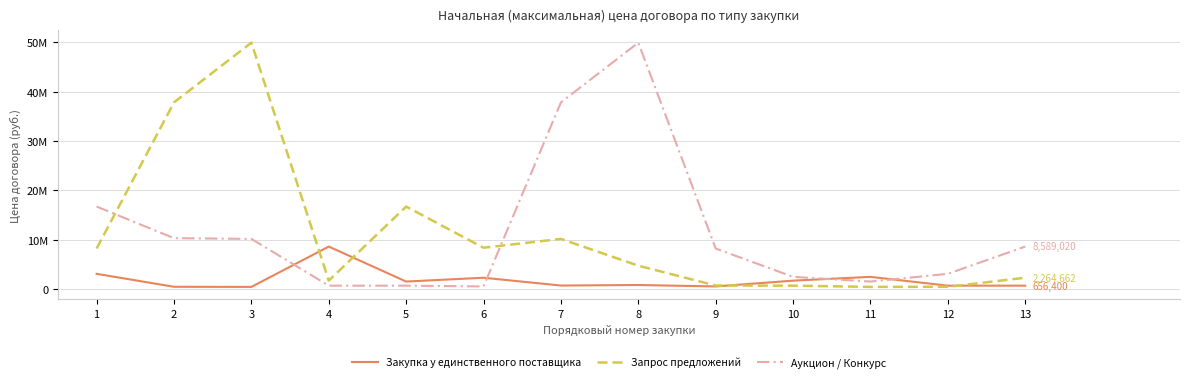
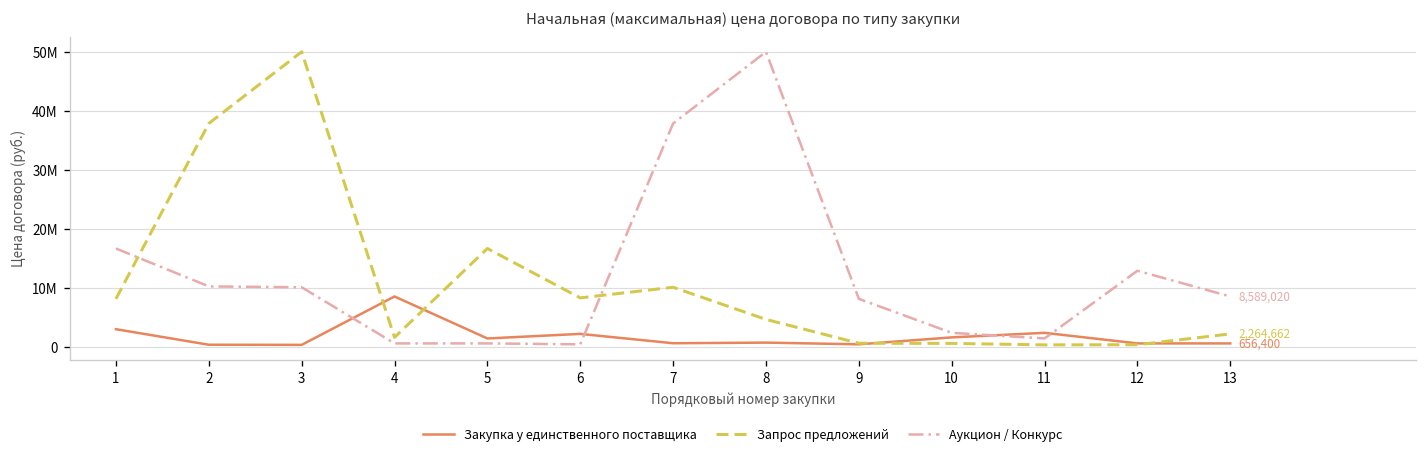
  {
    "Закупка у единственного поставщика": {
      "1": 3000000,
      "2": 0,
      "3": 0,
      "4": 9000000,
      "5": 1000000,
      "6": 2000000,
      "7": 1000000,
      "8": 1000000,
      "10": 2000000,
      "11": 2000000
    },
    "Запрос предложений": {
      "1": 8000000,
      "2": 38000000,
      "3": 50000000,
      "4": 2000000,
      "5": 17000000,
      "6": 8000000,
      "7": 10000000,
      "8": 5000000,
      "10": 1000000,
      "11": 0
    },
    "Аукцион / Конкурс": {
      "1": 17000000,
      "2": 10000000,
      "3": 10000000,
      "4": 1000000,
      "5": 1000000,
      "6": 1000000,
      "7": 38000000,
      "8": 50000000,
      "9": 8000000,
      "10": 2000000,
      "11": 1000000,
-     "12": 3000000
+     "12": 13000000
    }
  }
